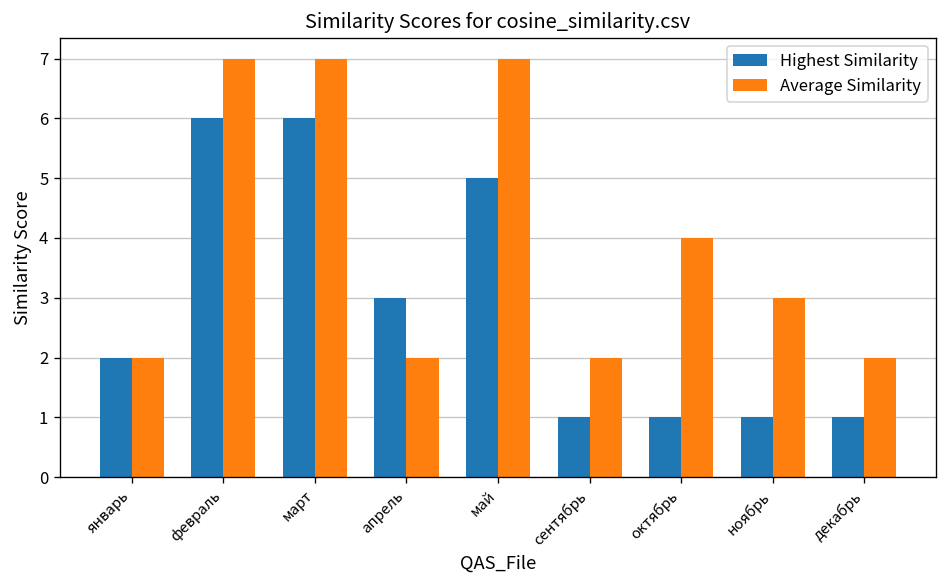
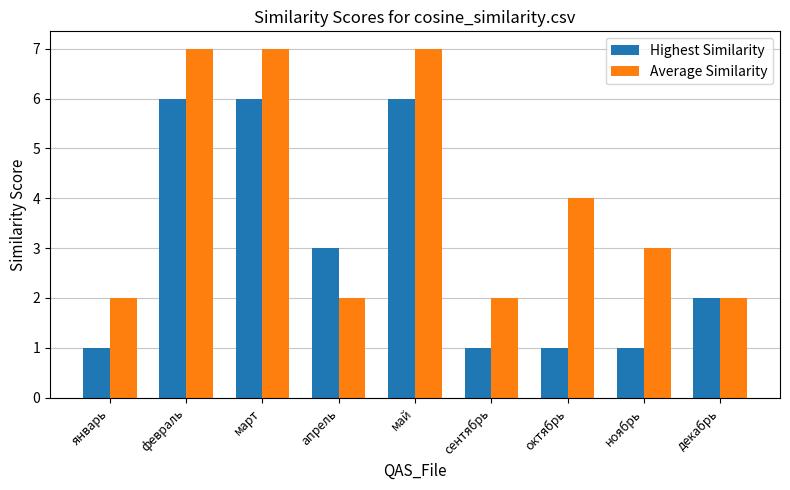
  {
    "Highest Similarity": {
-     "январь": 2,
+     "январь": 1,
      "февраль": 6,
      "март": 6,
      "апрель": 3,
-     "май": 5,
+     "май": 6,
      "сентябрь": 1,
      "октябрь": 1,
      "ноябрь": 1,
-     "декабрь": 1
+     "декабрь": 2
    },
    "Average Similarity": {
      "январь": 2,
      "февраль": 7,
      "март": 7,
      "апрель": 2,
      "май": 7,
      "сентябрь": 2,
      "октябрь": 4,
      "ноябрь": 3,
      "декабрь": 2
    }
  }
